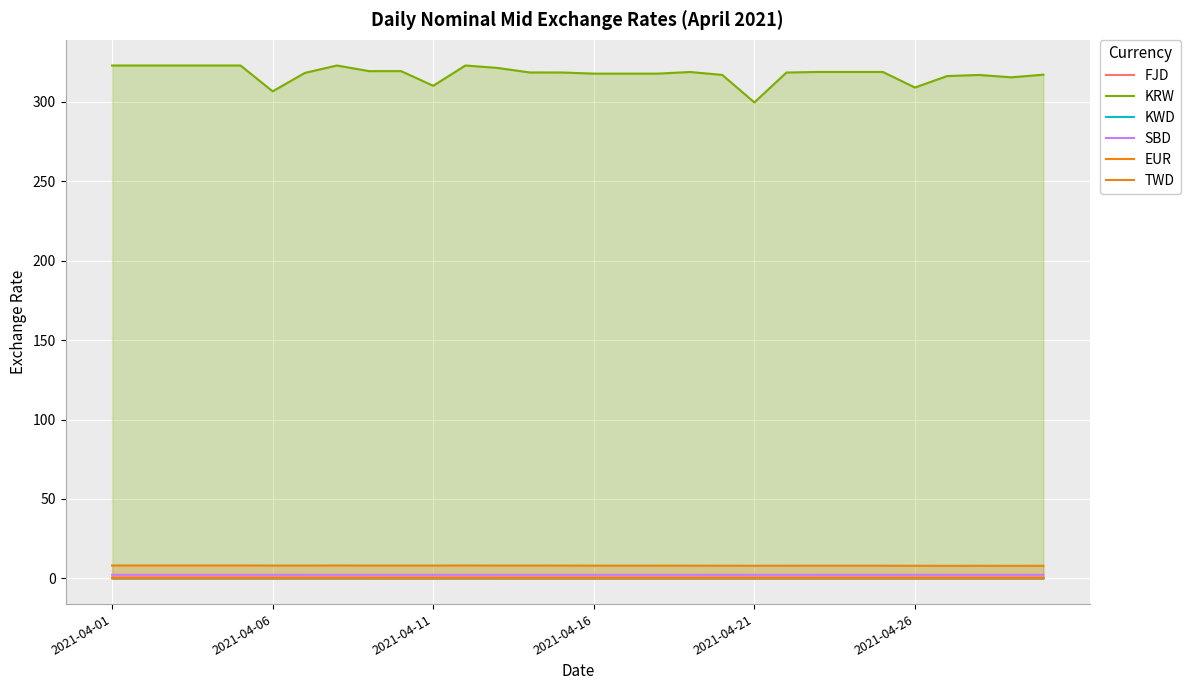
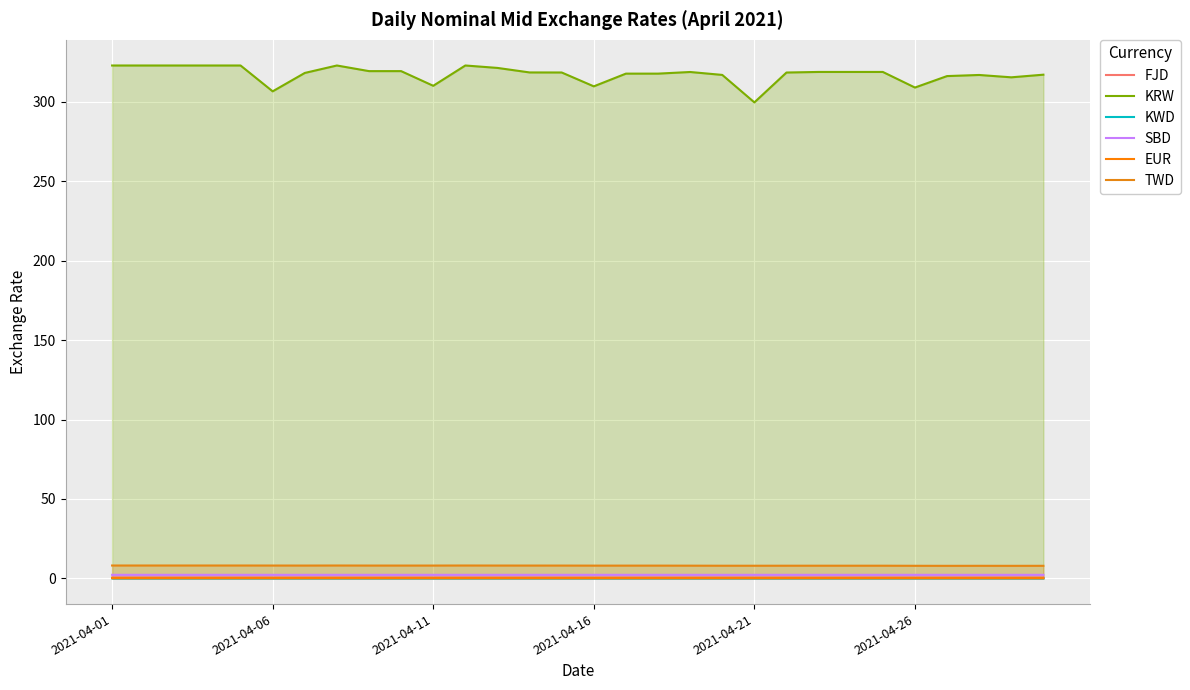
  {
    "KRW": {
      "2021-04-01": 323,
      "2021-04-06": 307,
      "2021-04-11": 310,
-     "2021-04-16": 318,
+     "2021-04-16": 310,
      "2021-04-21": 300,
      "2021-04-26": 309
    },
    "SBD": {
      "2021-04-01": 2,
      "2021-04-06": 2,
      "2021-04-11": 2,
      "2021-04-16": 2,
      "2021-04-21": 2,
      "2021-04-26": 2
    }
  }
